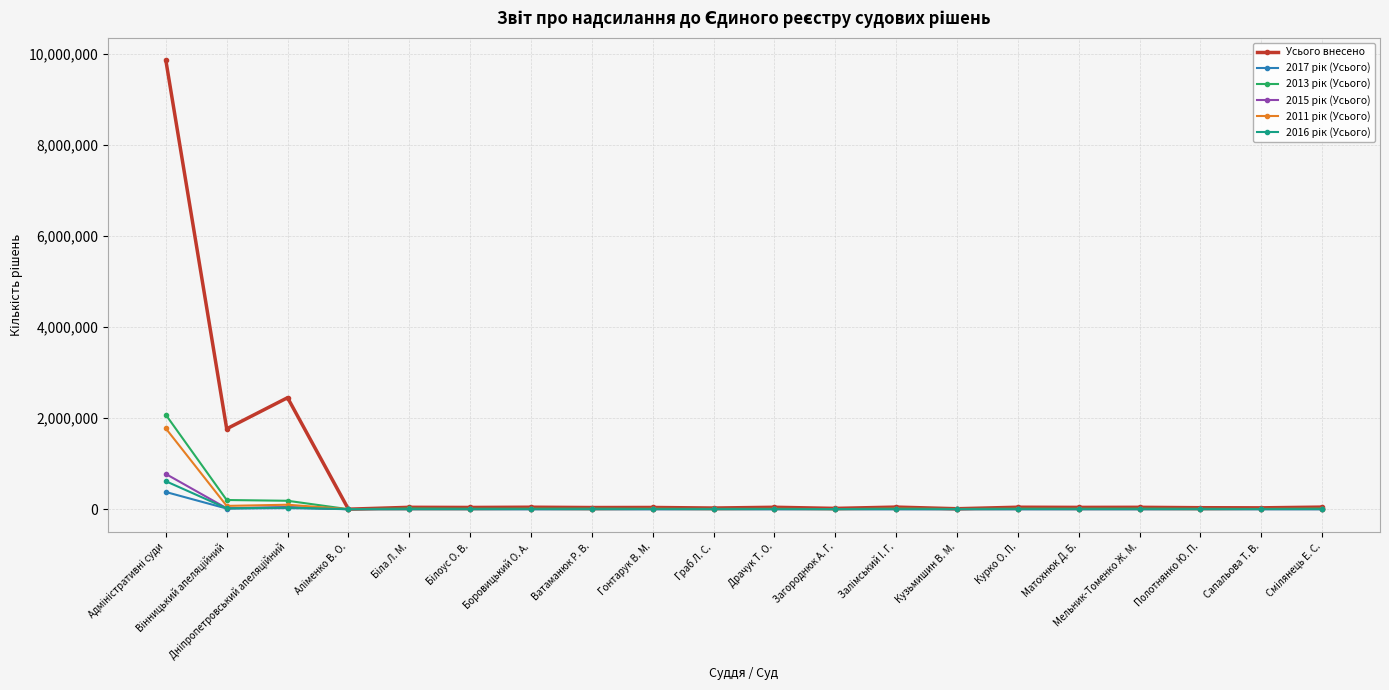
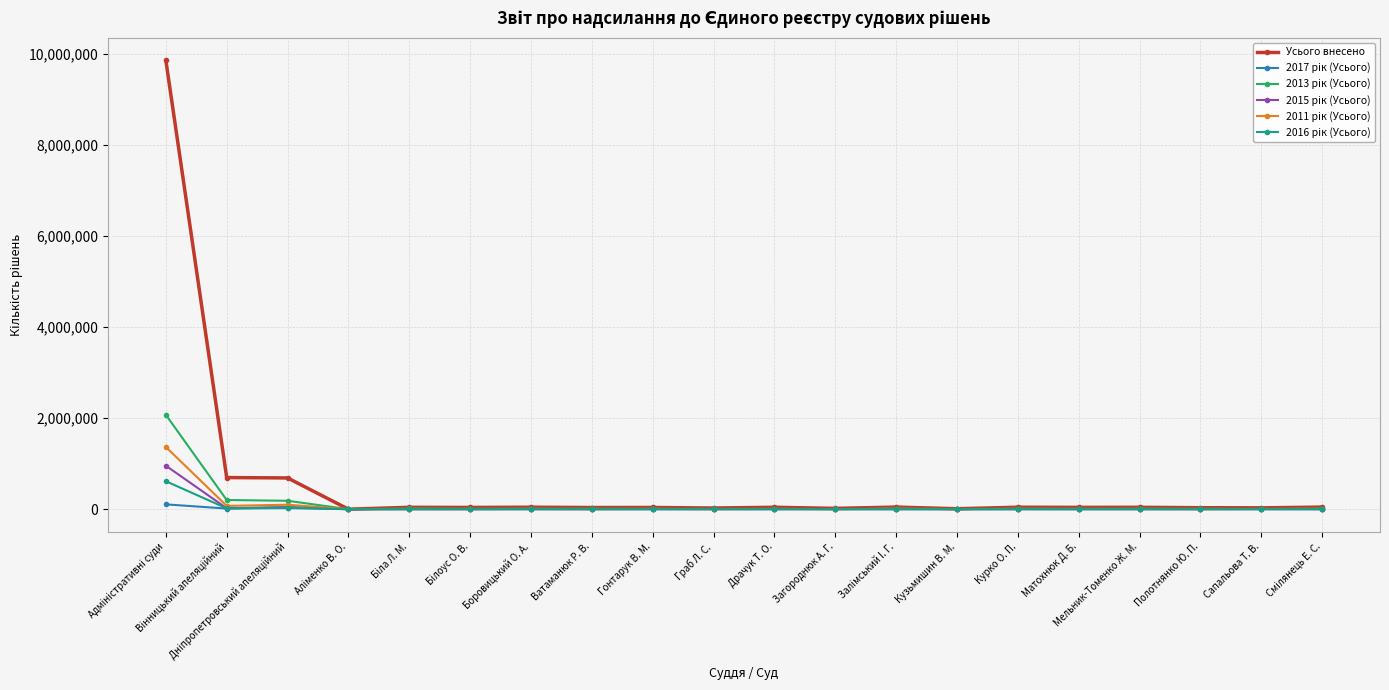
  {
    "Усього внесено": {
      "Адміністративні суди": "9,900,000",
-     "Вінницький апеляційний": "1,800,000",
-     "Дніпропетровський апеляційний": "2,500,000"
+     "Вінницький апеляційний": "700,000",
+     "Дніпропетровський апеляційний": "700,000"
    },
    "2017 рік (Усього)": {
-     "Адміністративні суди": "400,000"
+     "Адміністративні суди": "100,000"
    },
    "2015 рік (Усього)": {
-     "Адміністративні суди": "800,000"
+     "Адміністративні суди": "1,000,000"
    },
    "2011 рік (Усього)": {
-     "Адміністративні суди": "1,800,000"
+     "Адміністративні суди": "1,400,000"
    }
  }
